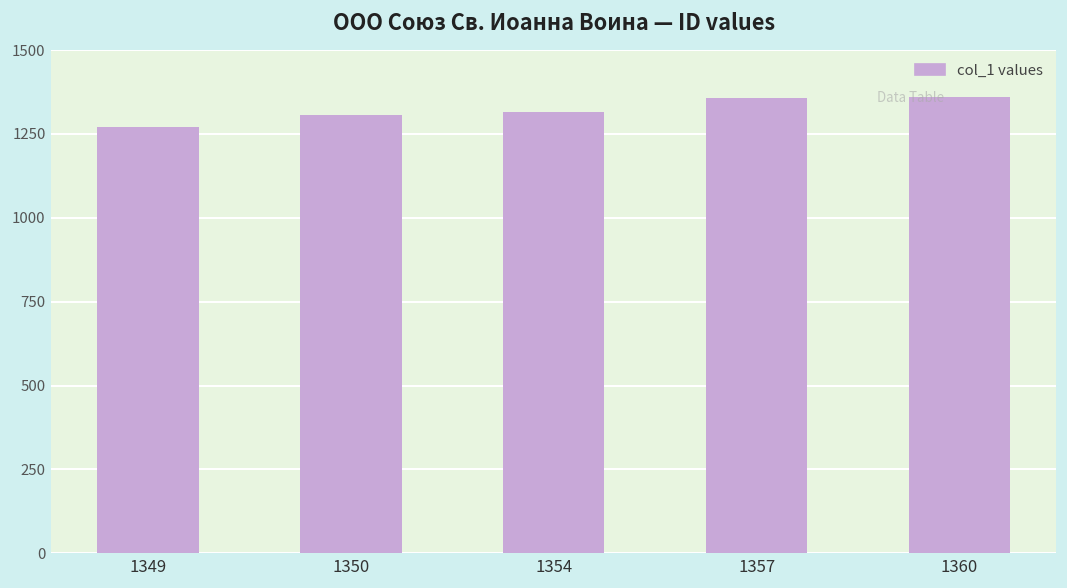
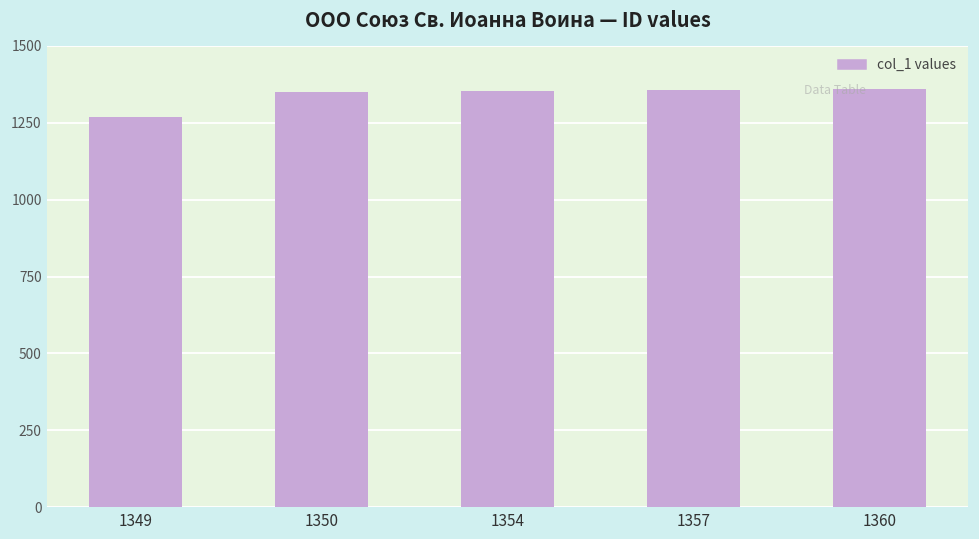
  {
    "1349": 1270,
-   "1350": 1310,
-   "1354": 1320,
+   "1350": 1350,
+   "1354": 1350,
    "1357": 1360,
    "1360": 1360
  }
